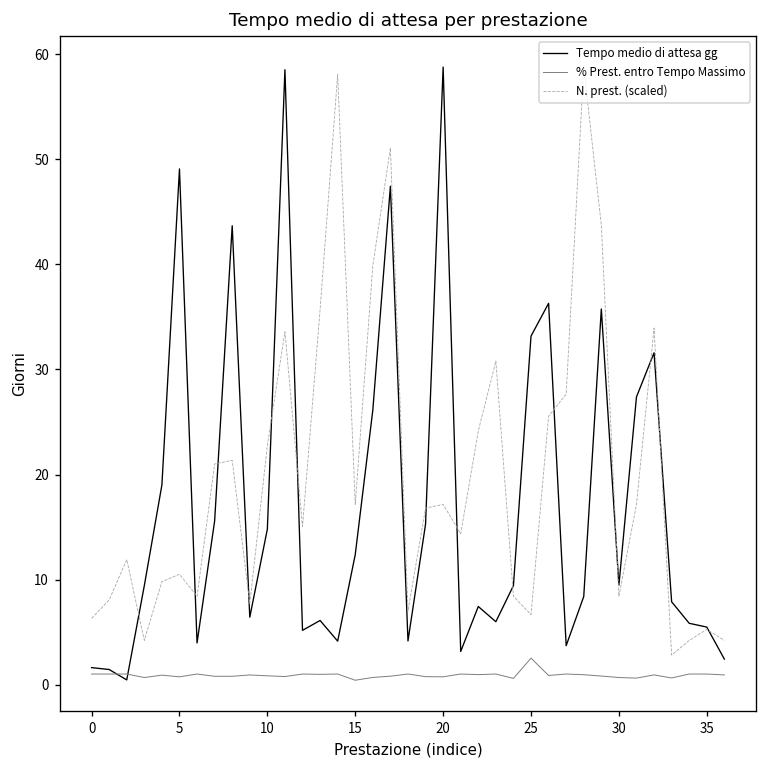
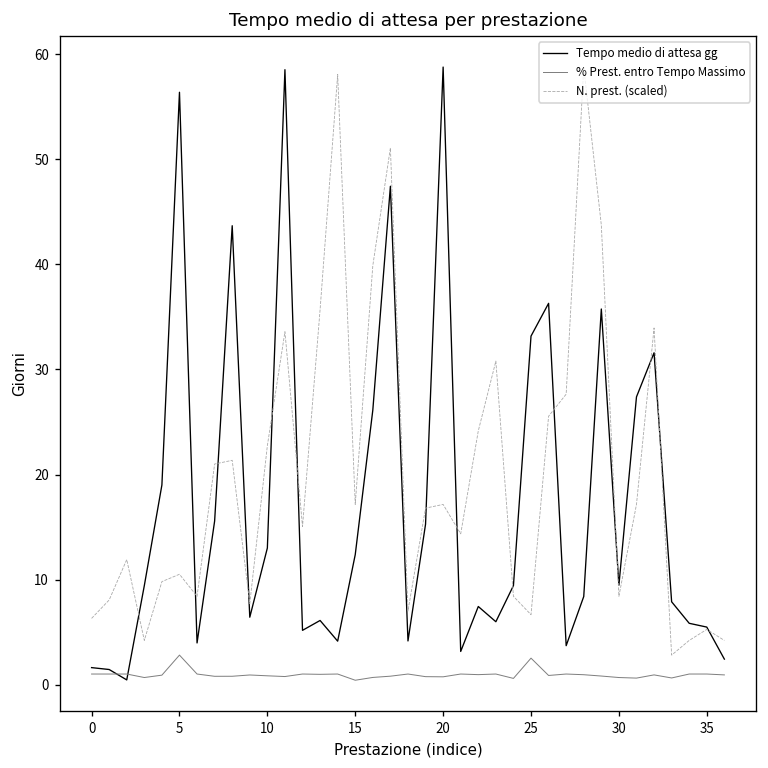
  {
    "Tempo medio di attesa gg": {
      "0": 2,
-     "5": 49,
-     "10": 15,
+     "5": 56,
+     "10": 13,
      "15": 12,
      "20": 59,
      "25": 33,
      "30": 9
    },
    "% Prest. entro Tempo Massimo": {
      "0": 1,
-     "5": 1,
+     "5": 3,
      "10": 1,
      "15": 0,
      "20": 1,
      "25": 3,
      "30": 1,
      "35": 1
    },
    "N. prest. (scaled)": {
      "0": 6,
      "5": 11,
      "10": 23,
      "15": 17,
      "20": 17,
      "25": 7,
      "30": 8
    }
  }
